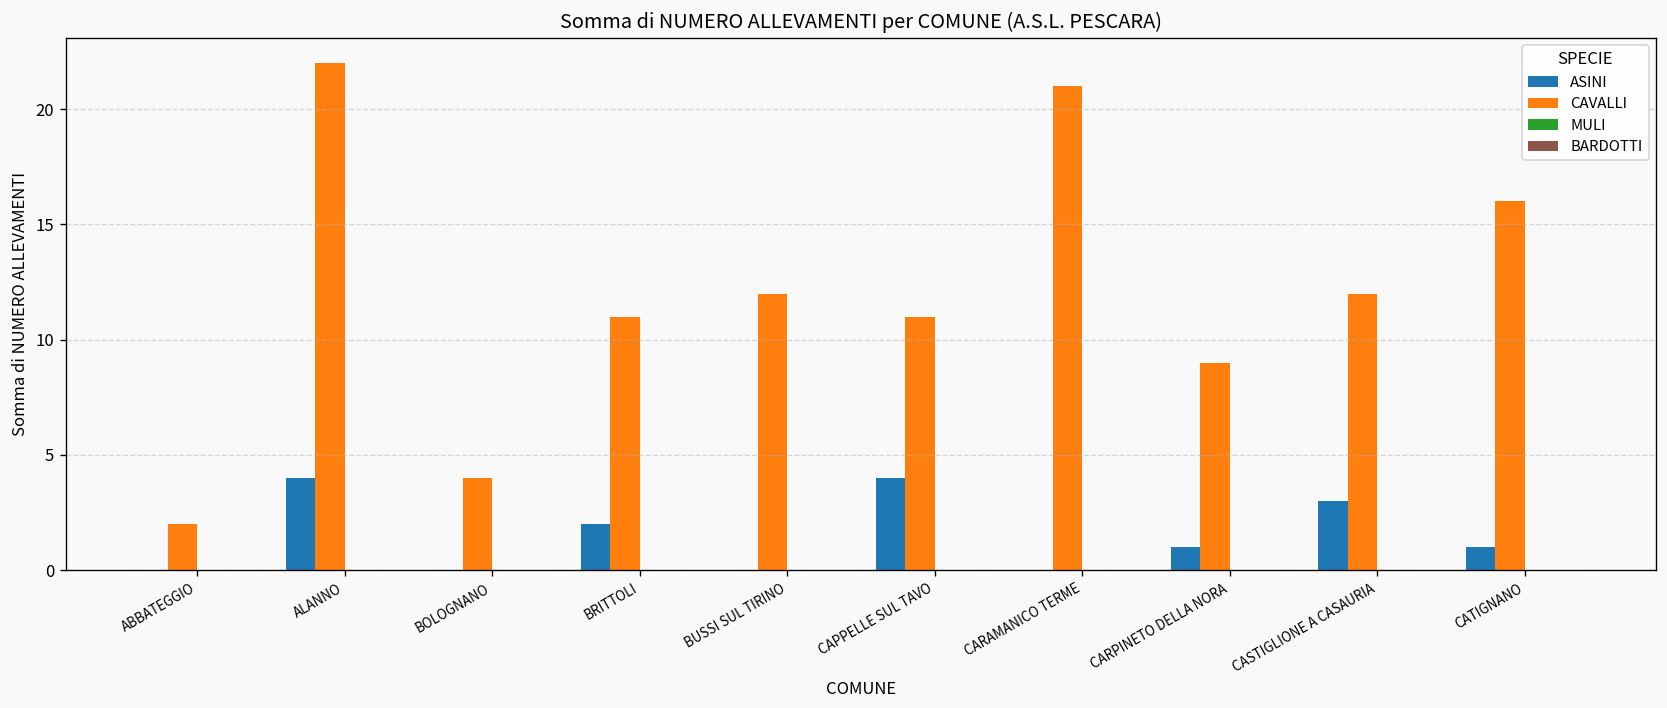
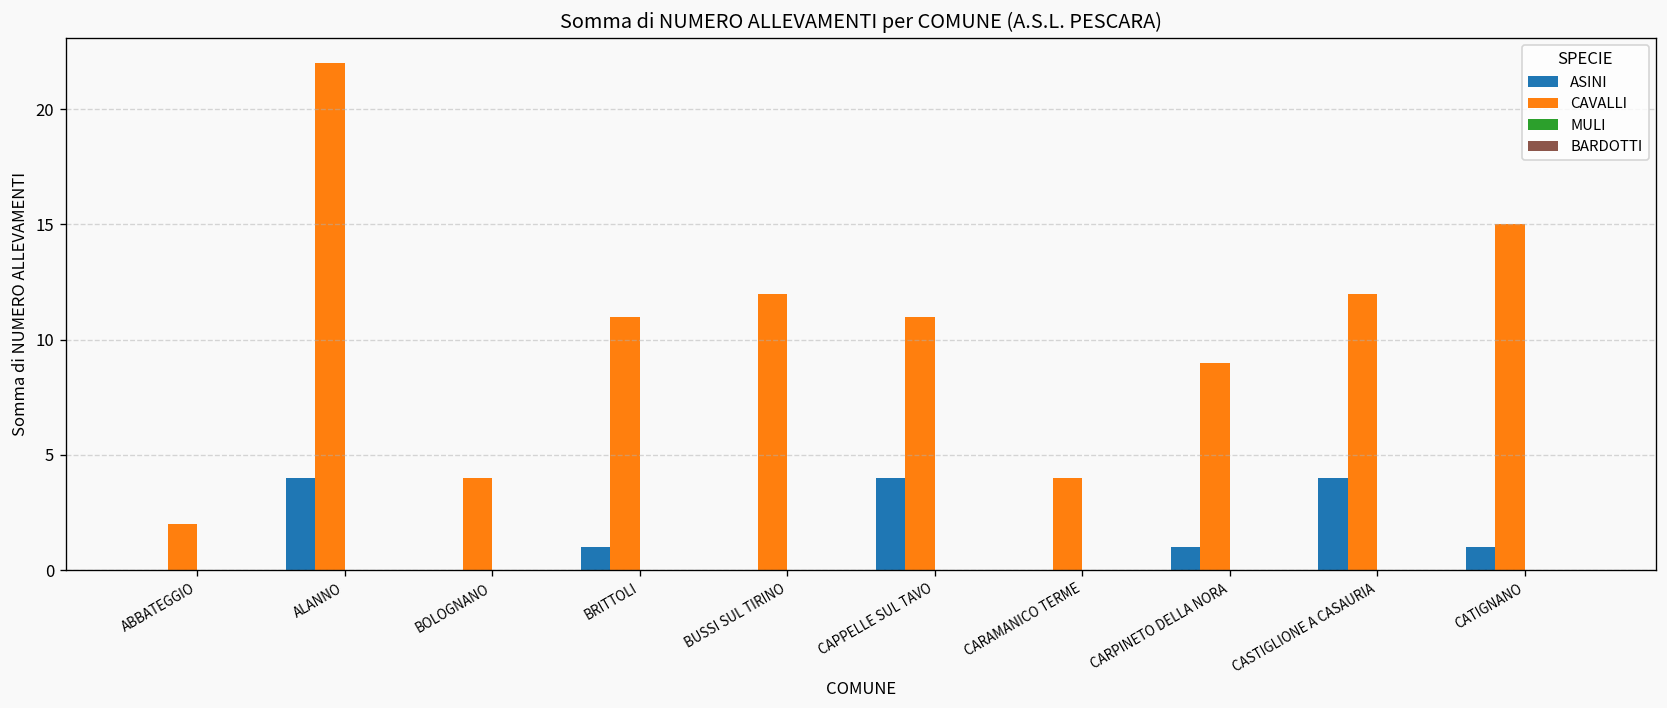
  {
    "ASINI": {
      "ABBATEGGIO": 0,
      "ALANNO": 4,
      "BOLOGNANO": 0,
-     "BRITTOLI": 2,
+     "BRITTOLI": 1,
      "BUSSI SUL TIRINO": 0,
      "CAPPELLE SUL TAVO": 4,
      "CARAMANICO TERME": 0,
      "CARPINETO DELLA NORA": 1,
-     "CASTIGLIONE A CASAURIA": 3,
+     "CASTIGLIONE A CASAURIA": 4,
      "CATIGNANO": 1
    },
    "CAVALLI": {
      "ABBATEGGIO": 2,
      "ALANNO": 22,
      "BOLOGNANO": 4,
      "BRITTOLI": 11,
      "BUSSI SUL TIRINO": 12,
      "CAPPELLE SUL TAVO": 11,
-     "CARAMANICO TERME": 21,
+     "CARAMANICO TERME": 4,
      "CARPINETO DELLA NORA": 9,
      "CASTIGLIONE A CASAURIA": 12,
-     "CATIGNANO": 16
+     "CATIGNANO": 15
    },
    "MULI": {
      "ABBATEGGIO": 0,
      "ALANNO": 0,
      "BOLOGNANO": 0,
      "BRITTOLI": 0,
      "BUSSI SUL TIRINO": 0,
      "CAPPELLE SUL TAVO": 0,
      "CARAMANICO TERME": 0,
      "CARPINETO DELLA NORA": 0,
      "CASTIGLIONE A CASAURIA": 0,
      "CATIGNANO": 0
    },
    "BARDOTTI": {
      "ABBATEGGIO": 0,
      "ALANNO": 0,
      "BOLOGNANO": 0,
      "BRITTOLI": 0,
      "BUSSI SUL TIRINO": 0,
      "CAPPELLE SUL TAVO": 0,
      "CARAMANICO TERME": 0,
      "CARPINETO DELLA NORA": 0,
      "CASTIGLIONE A CASAURIA": 0,
      "CATIGNANO": 0
    }
  }
